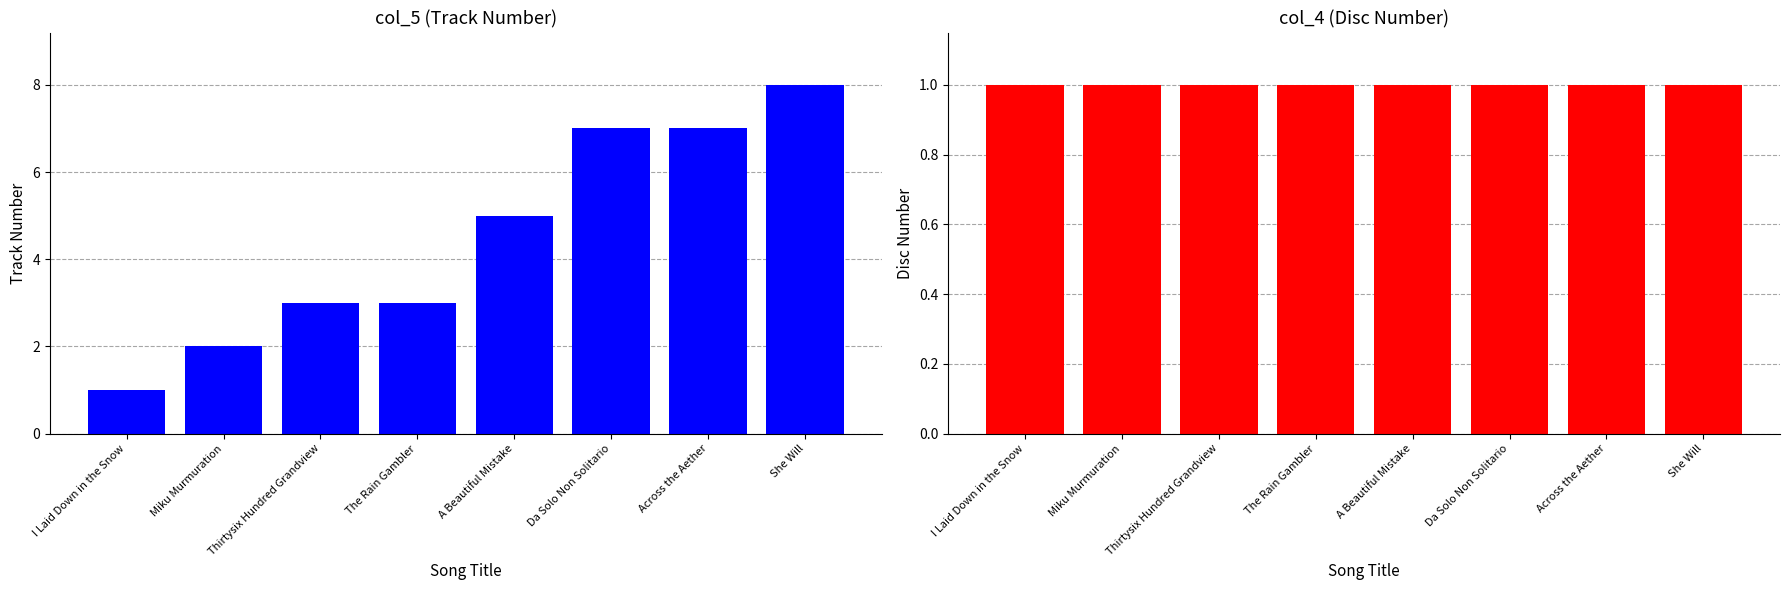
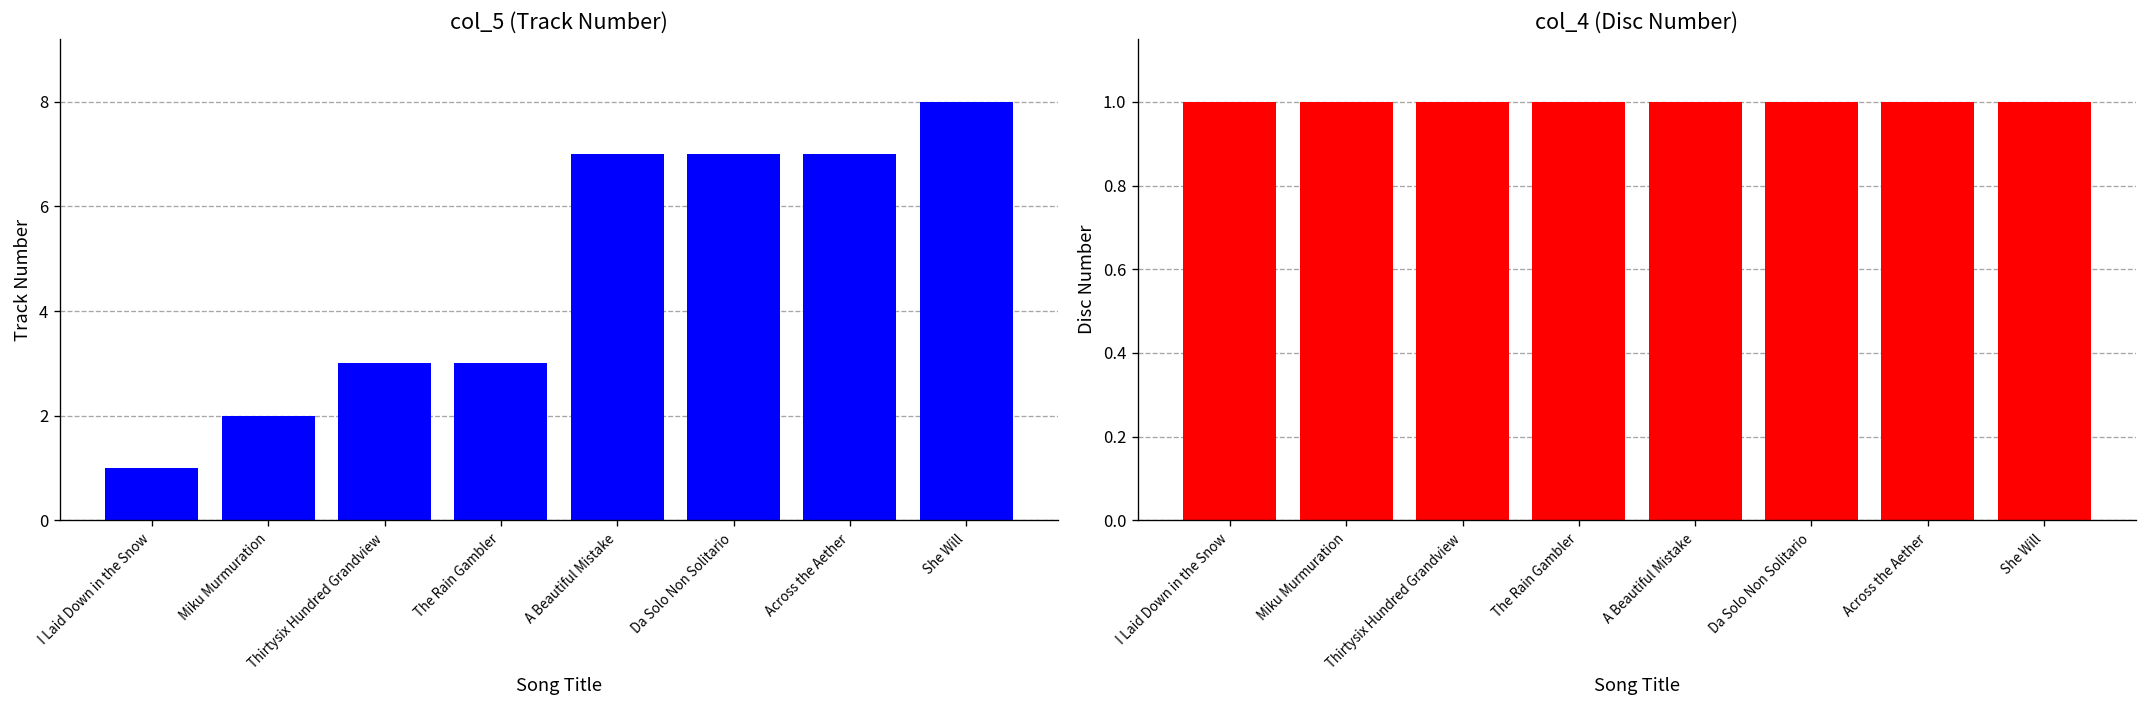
  {
    "col_5 (Track Number)": {
      "I Laid Down in the Snow": 1,
      "Miku Murmuration": 2,
      "Thirtysix Hundred Grandview": 3,
      "The Rain Gambler": 3,
-     "A Beautiful Mistake": 5,
+     "A Beautiful Mistake": 7,
      "Da Solo Non Solitario": 7,
      "Across the Aether": 7,
      "She Will": 8
    },
    "col_4 (Disc Number)": {
      "I Laid Down in the Snow": 1.00,
      "Miku Murmuration": 1.00,
      "Thirtysix Hundred Grandview": 1.00,
      "The Rain Gambler": 1.00,
      "A Beautiful Mistake": 1.00,
      "Da Solo Non Solitario": 1.00,
      "Across the Aether": 1.00,
      "She Will": 1.00
    }
  }
